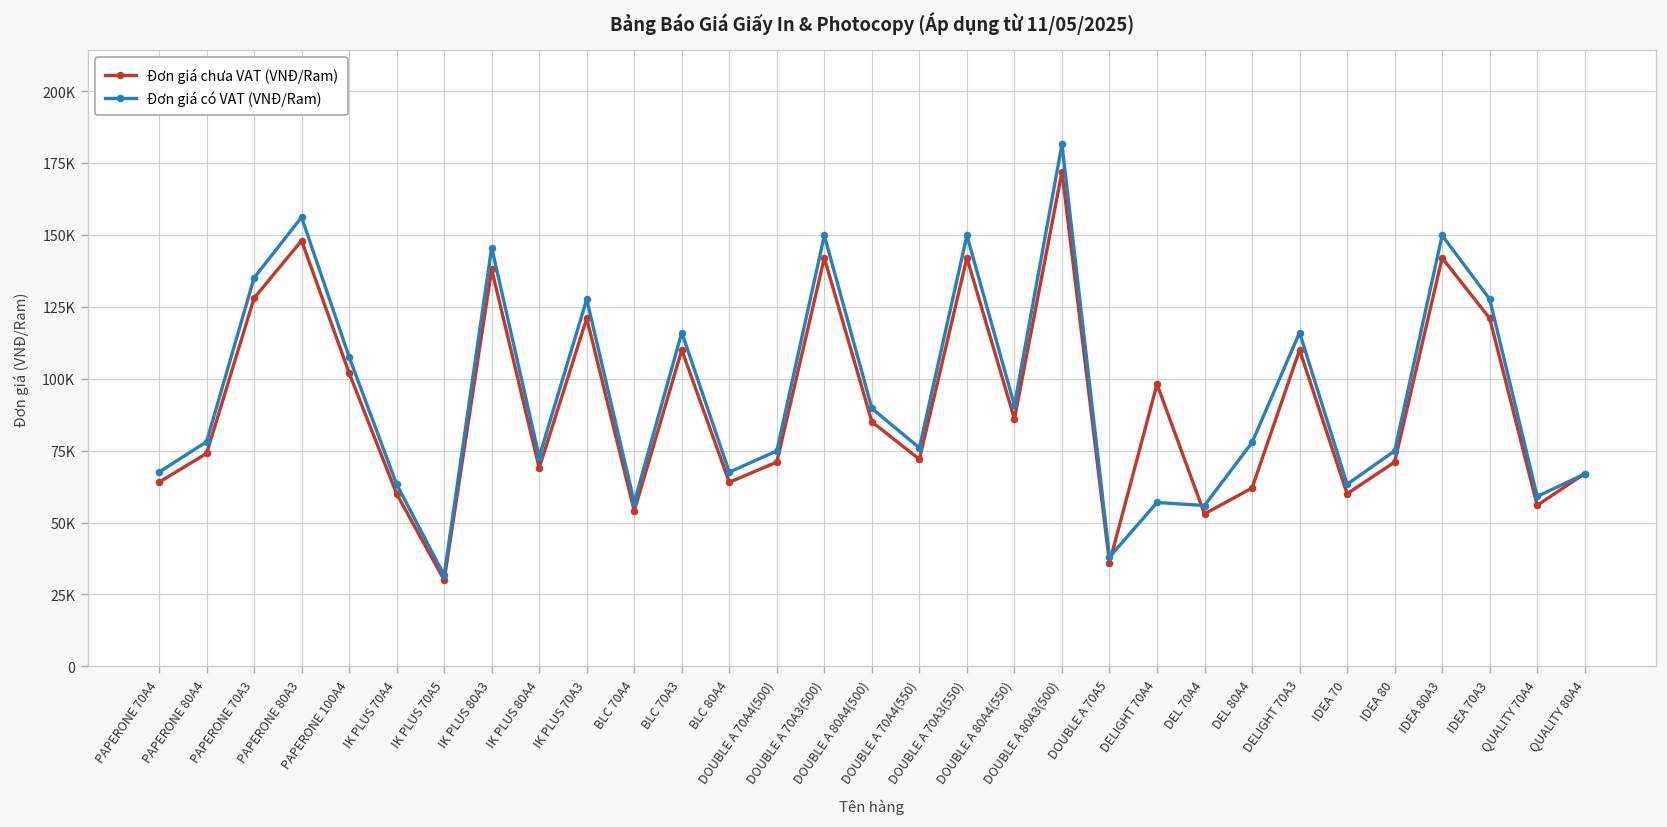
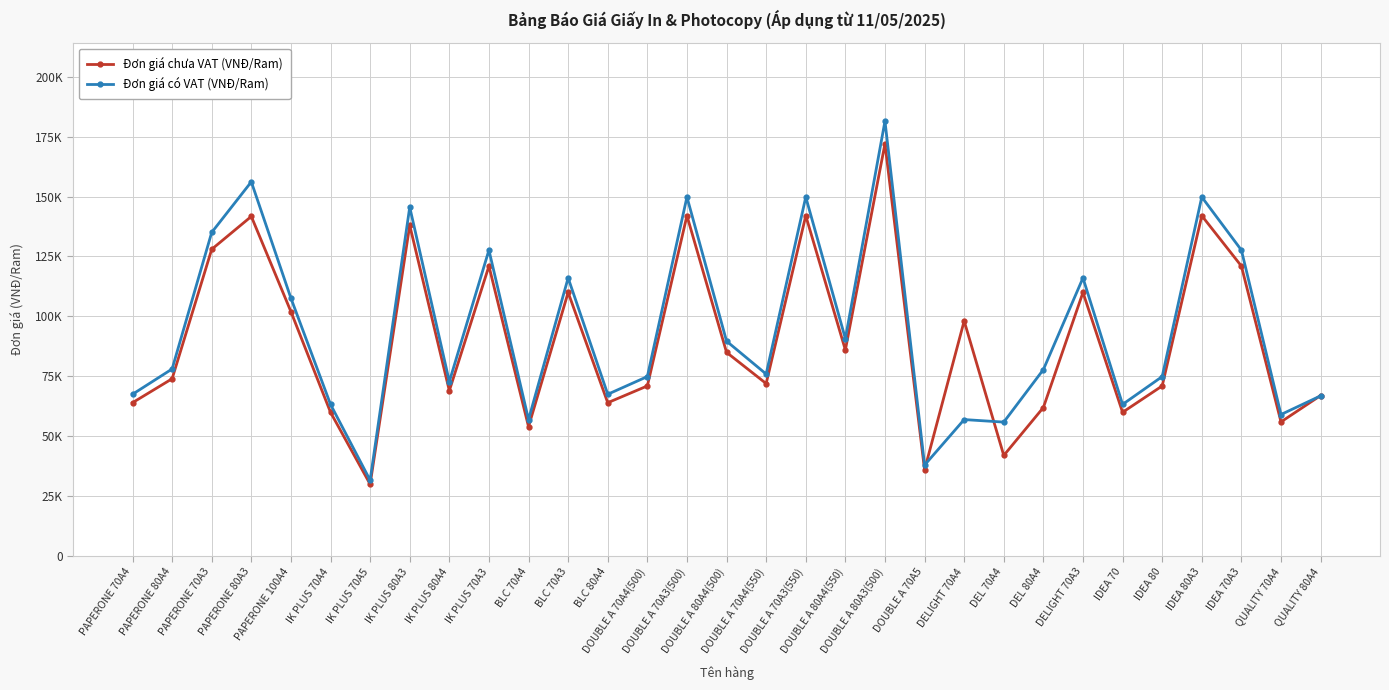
  {
    "Đơn giá chưa VAT (VNĐ/Ram)": {
      "PAPERONE 70A4": 64000,
      "PAPERONE 80A4": 74000,
      "PAPERONE 70A3": 128000,
-     "PAPERONE 80A3": 148000,
+     "PAPERONE 80A3": 142000,
      "PAPERONE 100A4": 102000,
      "IK PLUS 70A4": 60000,
      "IK PLUS 70A5": 30000,
      "IK PLUS 80A3": 138000,
      "IK PLUS 80A4": 69000,
      "IK PLUS 70A3": 121000,
      "BLC 70A4": 54000,
      "BLC 70A3": 110000,
      "BLC 80A4": 64000,
      "DOUBLE A 70A4(500)": 71000,
      "DOUBLE A 70A3(500)": 142000,
      "DOUBLE A 80A4(500)": 85000,
      "DOUBLE A 70A4(550)": 72000,
      "DOUBLE A 70A3(550)": 142000,
      "DOUBLE A 80A4(550)": 86000,
      "DOUBLE A 80A3(500)": 172000,
      "DOUBLE A 70A5": 36000,
      "DELIGHT 70A4": 98000,
-     "DEL 70A4": 53000,
+     "DEL 70A4": 42000,
      "DEL 80A4": 62000,
      "DELIGHT 70A3": 110000,
      "IDEA 70": 60000,
      "IDEA 80": 71000,
      "IDEA 80A3": 142000,
      "IDEA 70A3": 121000,
      "QUALITY 70A4": 56000
    },
    "Đơn giá có VAT (VNĐ/Ram)": {
      "PAPERONE 70A4": 68000,
      "PAPERONE 80A4": 78000,
      "PAPERONE 70A3": 135000,
      "PAPERONE 80A3": 156000,
      "PAPERONE 100A4": 108000,
      "IK PLUS 70A4": 63000,
      "IK PLUS 70A5": 32000,
      "IK PLUS 80A3": 146000,
      "IK PLUS 80A4": 73000,
      "IK PLUS 70A3": 128000,
      "BLC 70A4": 57000,
      "BLC 70A3": 116000,
      "BLC 80A4": 68000,
      "DOUBLE A 70A4(500)": 75000,
      "DOUBLE A 70A3(500)": 150000,
      "DOUBLE A 80A4(500)": 90000,
      "DOUBLE A 70A4(550)": 76000,
      "DOUBLE A 70A3(550)": 150000,
      "DOUBLE A 80A4(550)": 91000,
      "DOUBLE A 80A3(500)": 181000,
      "DOUBLE A 70A5": 38000,
      "DELIGHT 70A4": 57000,
      "DEL 70A4": 56000,
      "DEL 80A4": 78000,
      "DELIGHT 70A3": 116000,
      "IDEA 70": 63000,
      "IDEA 80": 75000,
      "IDEA 80A3": 150000,
      "IDEA 70A3": 128000,
      "QUALITY 70A4": 59000
    }
  }
